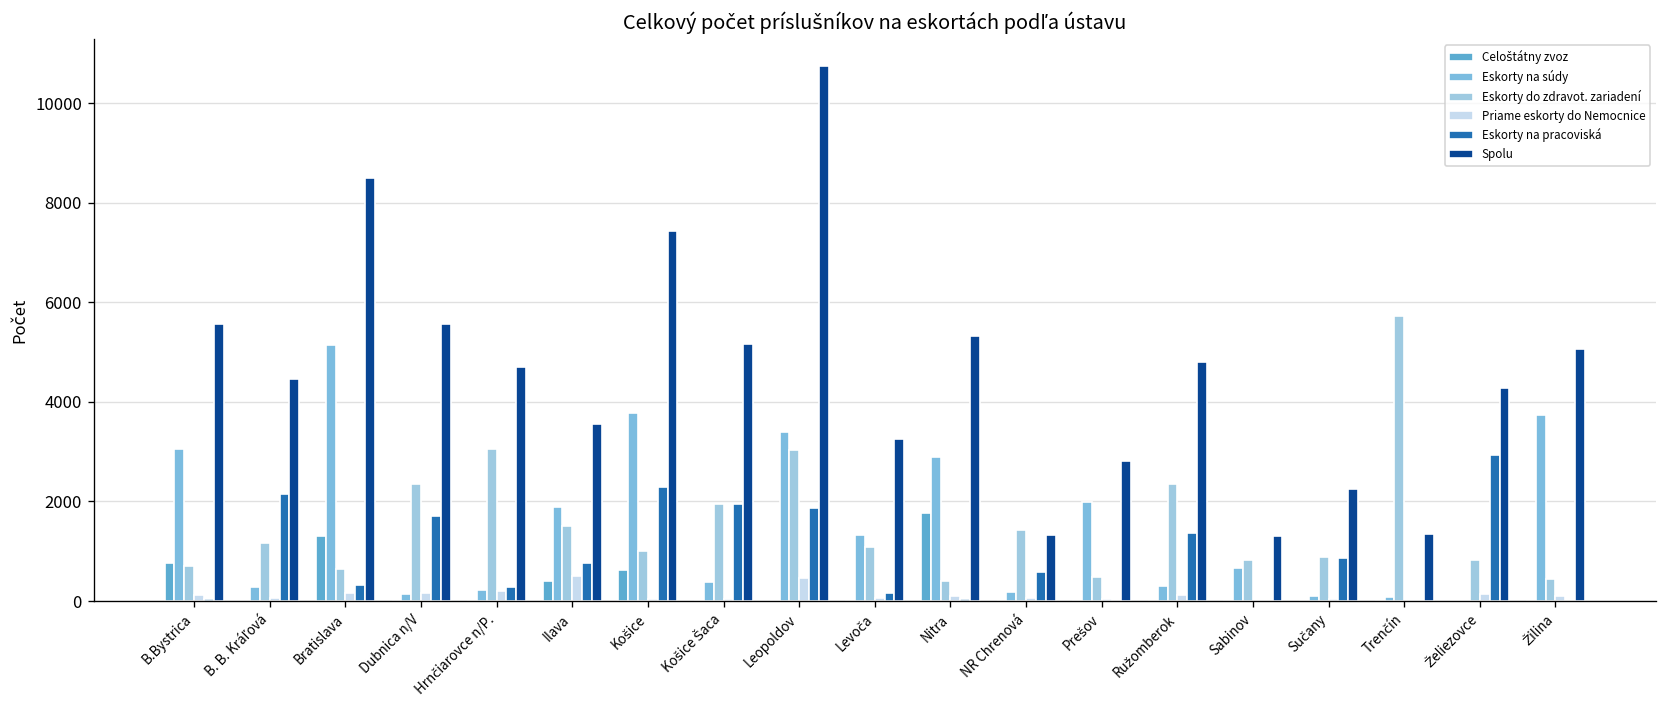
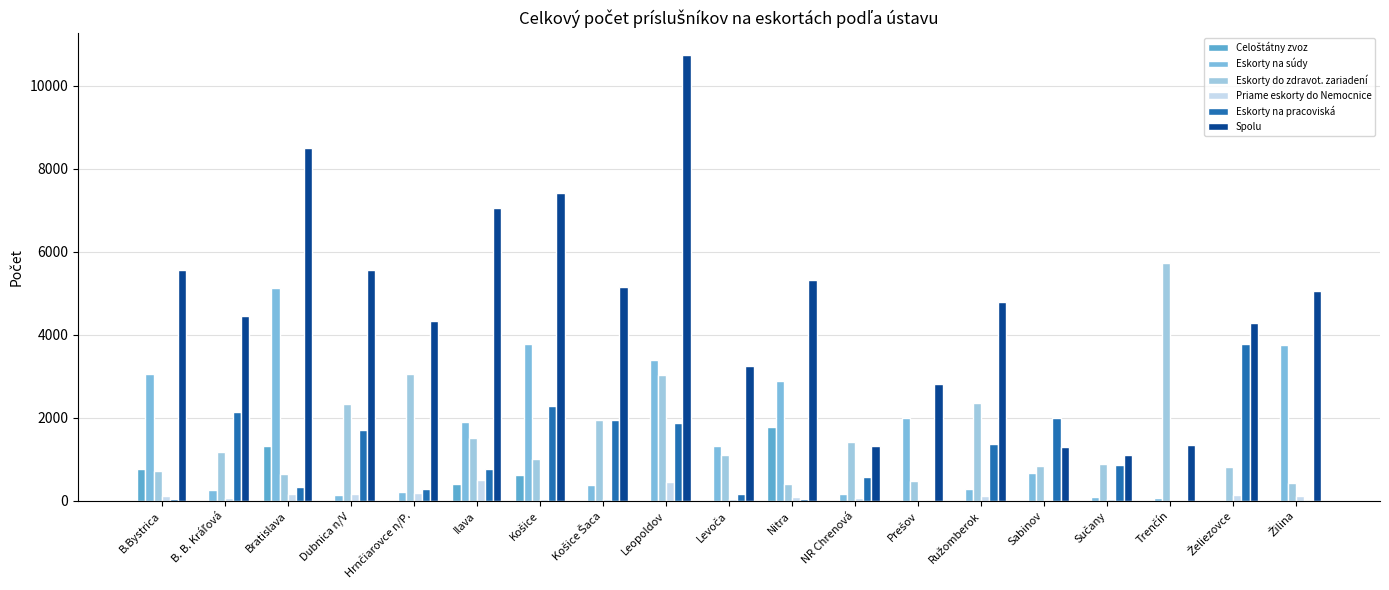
  {
    "Eskorty na pracoviská": {
      "B. B. Kráľová": 2100,
      "Bratislava": 300,
      "Dubnica n/V": 1700,
      "Hrnčiarovce n/P.": 300,
      "Ilava": 800,
      "Košice": 2300,
      "Košice Šaca": 1900,
      "Leopoldov": 1900,
      "Levoča": 200,
      "NR Chrenová": 600,
      "Prešov": 0,
      "Ružomberok": 1400,
-     "Sabinov": 0,
+     "Sabinov": 2000,
      "Sučany": 900,
      "Trenčín": 0,
-     "Želiezovce": 2900,
+     "Želiezovce": 3800,
      "Žilina": 0
    },
    "Spolu": {
      "B.Bystrica": 5600,
      "B. B. Kráľová": 4500,
      "Bratislava": 8500,
      "Dubnica n/V": 5600,
-     "Hrnčiarovce n/P.": 4700,
-     "Ilava": 3600,
+     "Hrnčiarovce n/P.": 4300,
+     "Ilava": 7100,
      "Košice": 7400,
      "Košice Šaca": 5200,
      "Leopoldov": 10700,
      "Levoča": 3300,
      "Nitra": 5300,
      "NR Chrenová": 1300,
      "Prešov": 2800,
      "Ružomberok": 4800,
      "Sabinov": 1300,
-     "Sučany": 2200,
+     "Sučany": 1100,
      "Trenčín": 1400,
      "Želiezovce": 4300,
      "Žilina": 5100
    }
  }
